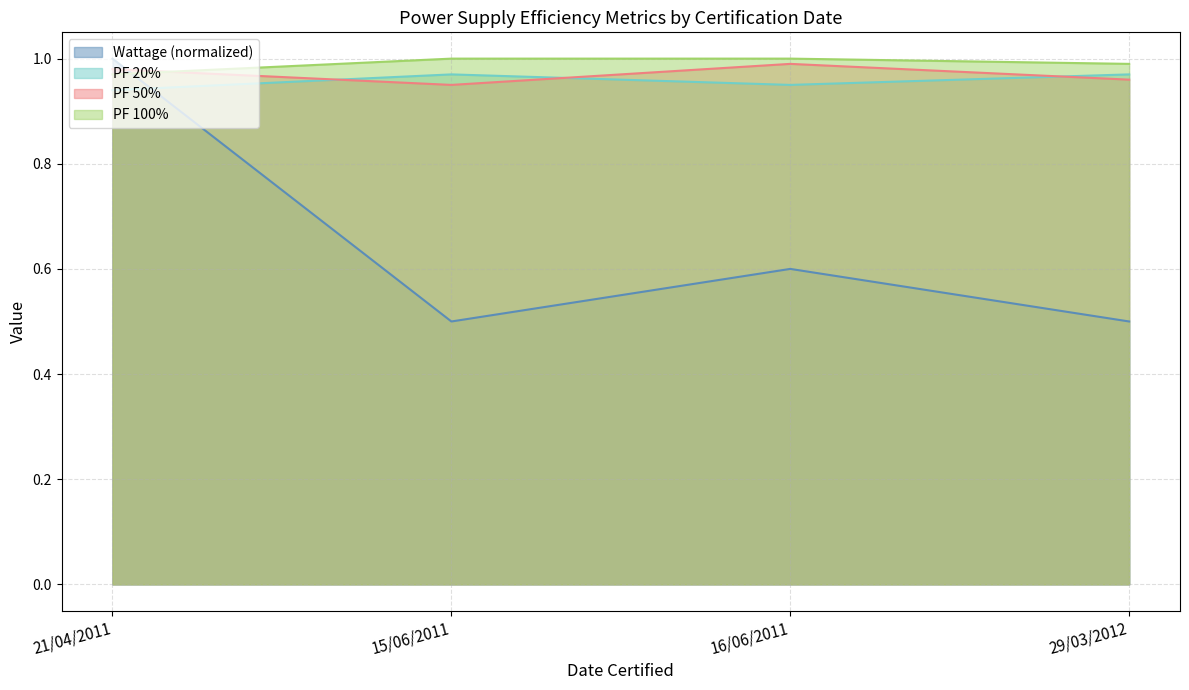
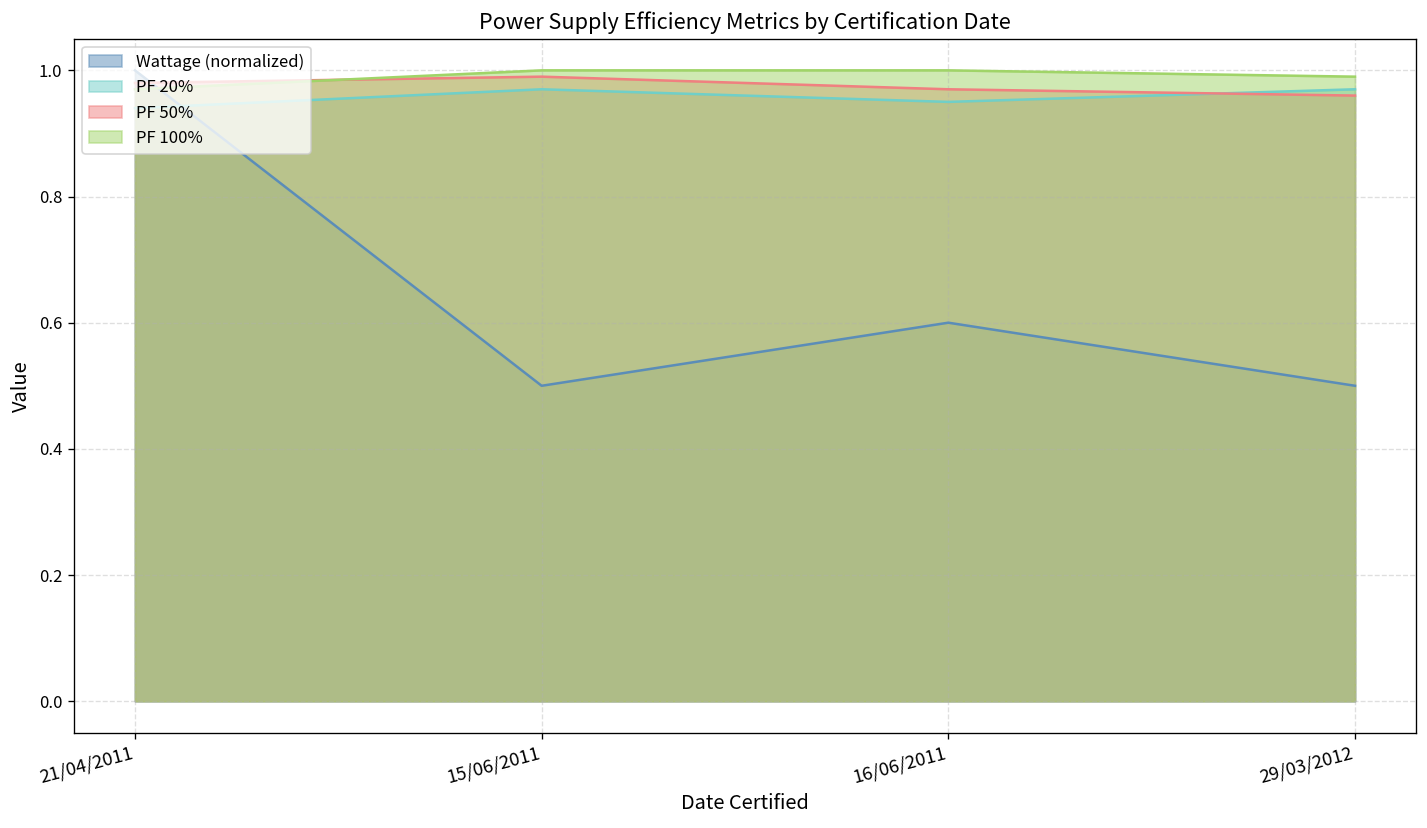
  {
    "PF 50%": {
-     "15/06/2011": 0.95,
-     "16/06/2011": 0.99,
+     "15/06/2011": 0.99,
+     "16/06/2011": 0.97,
      "29/03/2012": 0.96
    },
    "PF 100%": {
      "15/06/2011": 1.00,
      "16/06/2011": 1.00,
      "29/03/2012": 0.99
    }
  }
